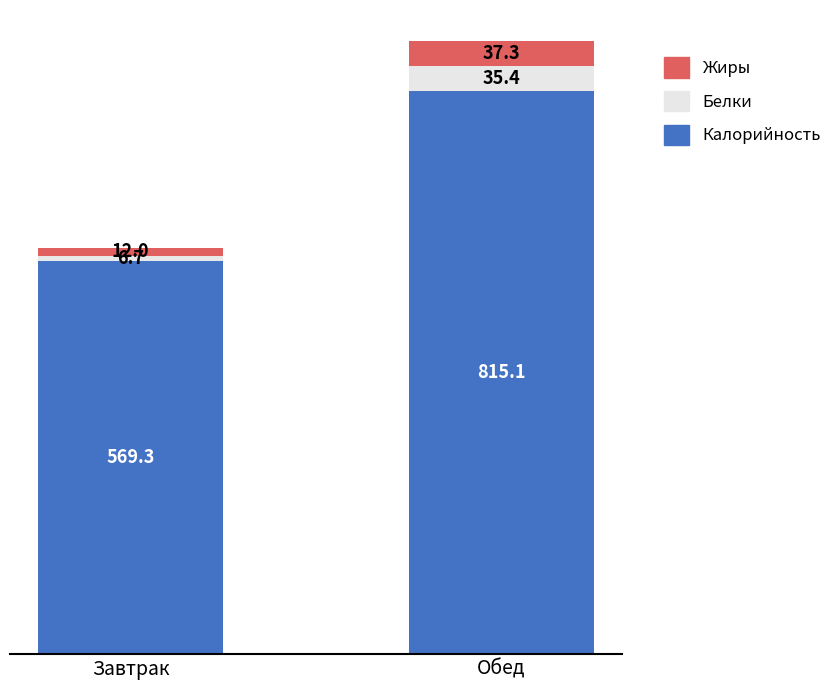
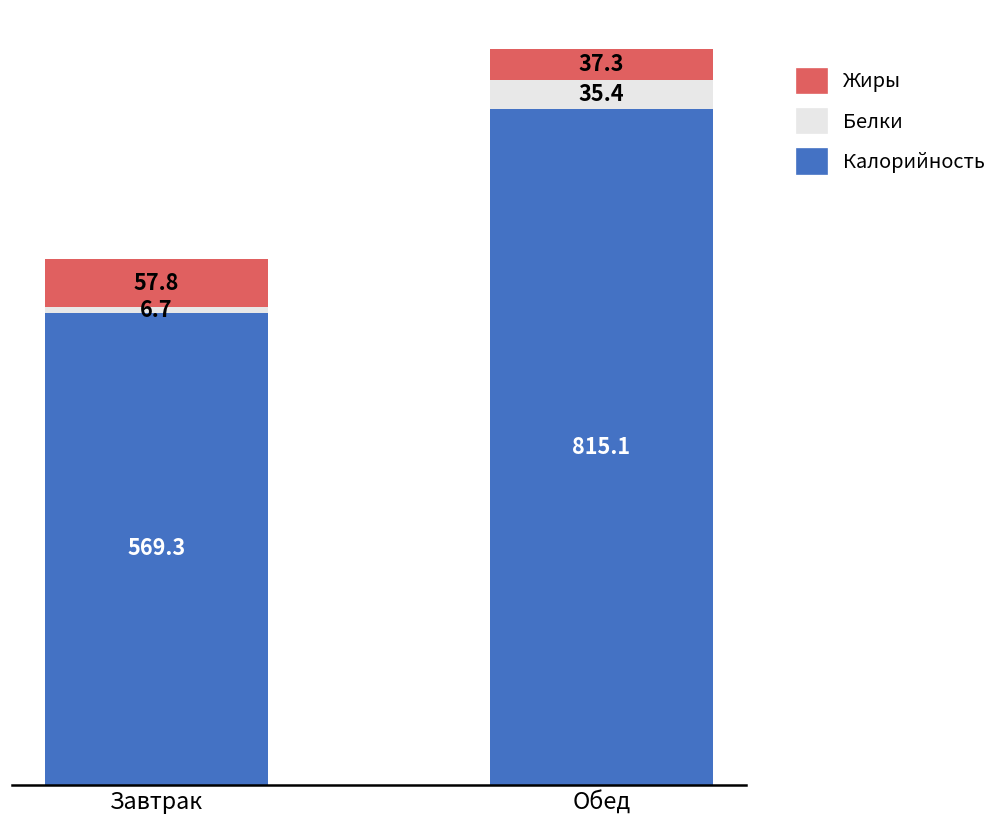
  {
    "Калорийность": {
      "Завтрак": 569.3,
      "Обед": 815.1
    },
    "Белки": {
      "Завтрак": 6.7,
      "Обед": 35.4
    },
    "Жиры": {
-     "Завтрак": 12.0,
+     "Завтрак": 57.8,
      "Обед": 37.3
    }
  }
